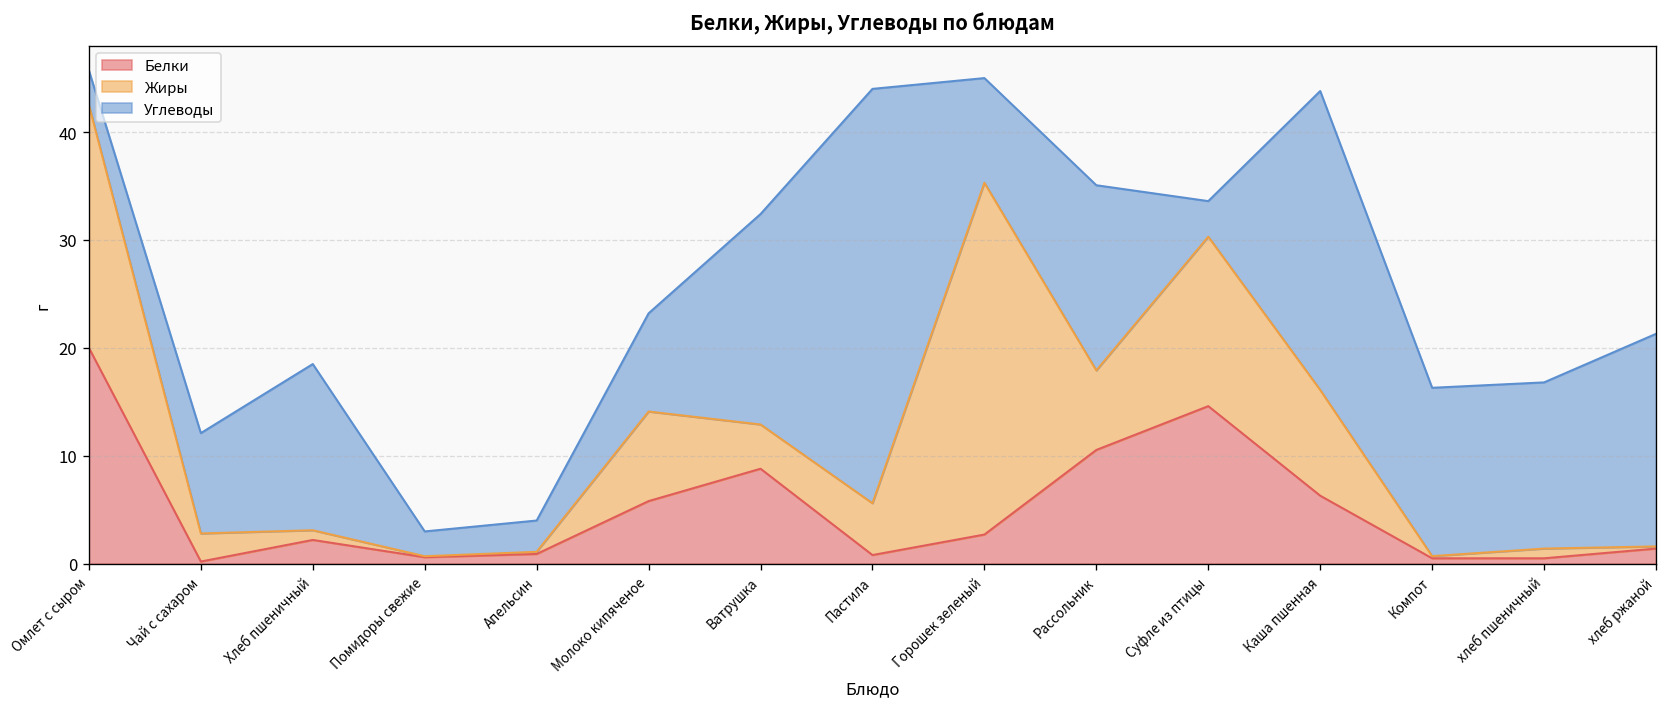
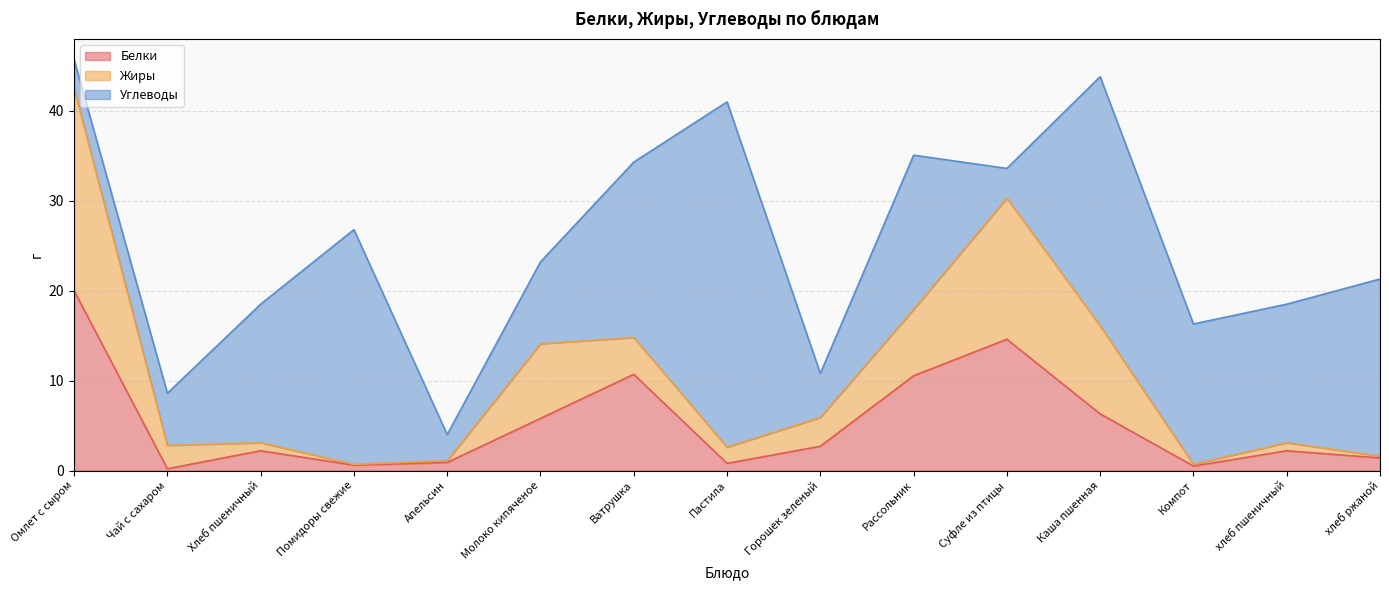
  {
    "Белки": {
      "Омлет с сыром": 20,
      "Чай с сахаром": 0,
      "Хлеб пшеничный": 2,
      "Молоко кипяченое": 6,
-     "Ватрушка": 9,
+     "Ватрушка": 11,
      "Пастила": 1,
      "Горошек зеленый": 3,
      "Рассольник": 11,
      "Суфле из птицы": 15,
      "Каша пшенная": 6,
-     "хлеб пшеничный": 1
+     "хлеб пшеничный": 2
    },
    "Жиры": {
      "Омлет с сыром": 23,
      "Чай с сахаром": 3,
      "Хлеб пшеничный": 1,
      "Молоко кипяченое": 8,
      "Ватрушка": 4,
-     "Пастила": 5,
-     "Горошек зеленый": 33,
+     "Пастила": 2,
+     "Горошек зеленый": 3,
      "Рассольник": 7,
      "Суфле из птицы": 16,
      "Каша пшенная": 10,
      "хлеб пшеничный": 1
    },
    "Углеводы": {
      "Омлет с сыром": 3,
-     "Чай с сахаром": 9,
+     "Чай с сахаром": 6,
      "Хлеб пшеничный": 15,
-     "Помидоры свежие": 2,
+     "Помидоры свежие": 26,
      "Апельсин": 3,
      "Молоко кипяченое": 9,
      "Ватрушка": 20,
      "Пастила": 38,
-     "Горошек зеленый": 10,
+     "Горошек зеленый": 5,
      "Рассольник": 17,
      "Суфле из птицы": 3,
      "Каша пшенная": 28,
      "Компот": 16,
      "хлеб пшеничный": 15,
      "хлеб ржаной": 20
    }
  }
